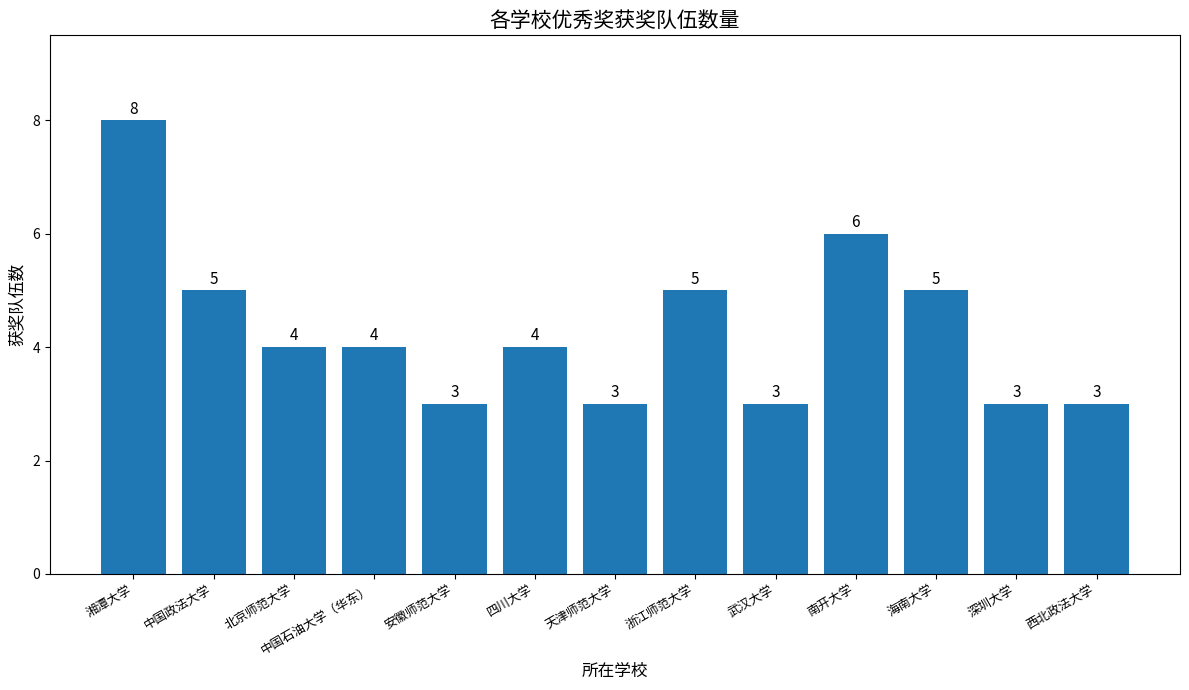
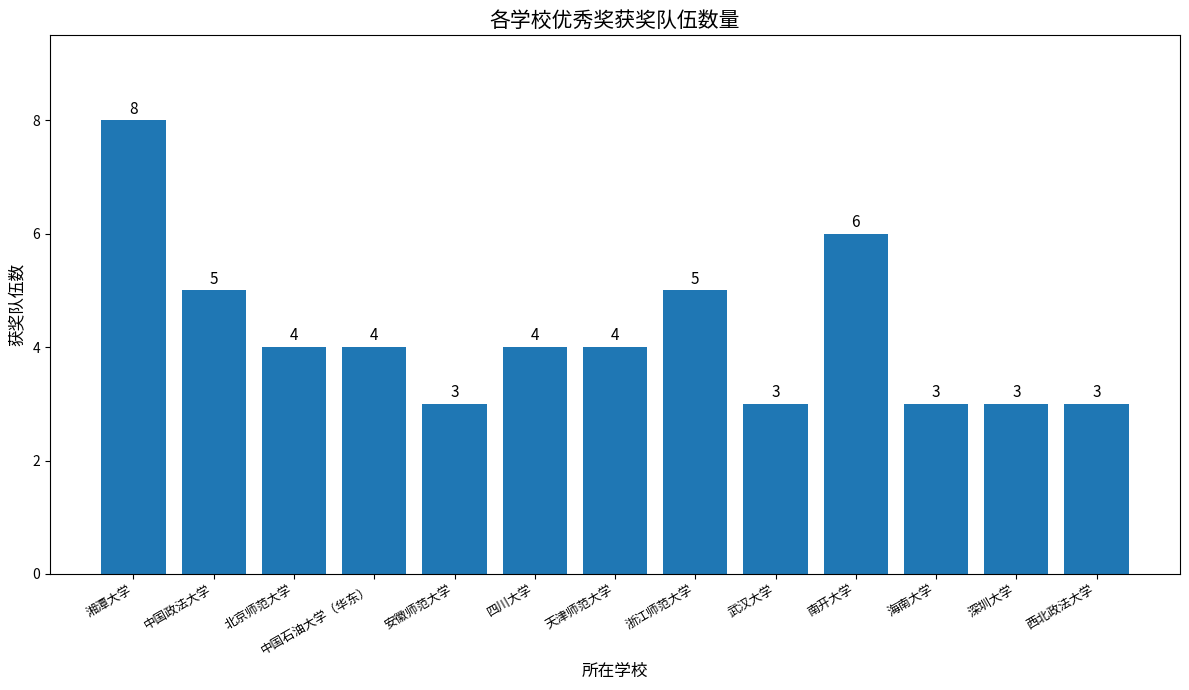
  {
    "湘潭大学": 8,
    "中国政法大学": 5,
    "北京师范大学": 4,
    "中国石油大学（华东）": 4,
    "安徽师范大学": 3,
    "四川大学": 4,
-   "天津师范大学": 3,
+   "天津师范大学": 4,
    "浙江师范大学": 5,
    "武汉大学": 3,
    "南开大学": 6,
-   "海南大学": 5,
+   "海南大学": 3,
    "深圳大学": 3,
    "西北政法大学": 3
  }
